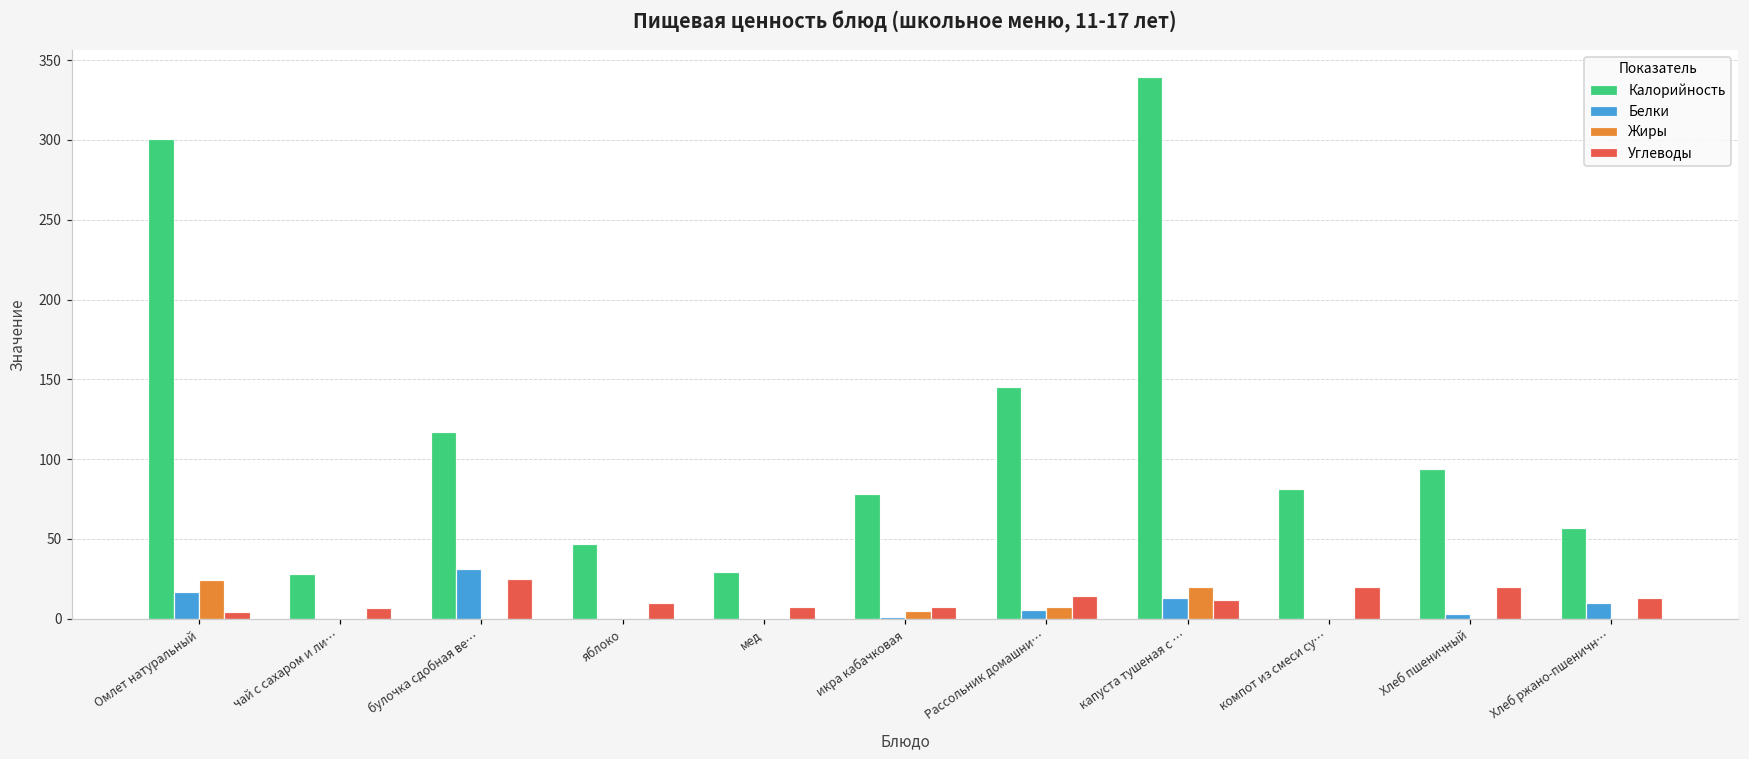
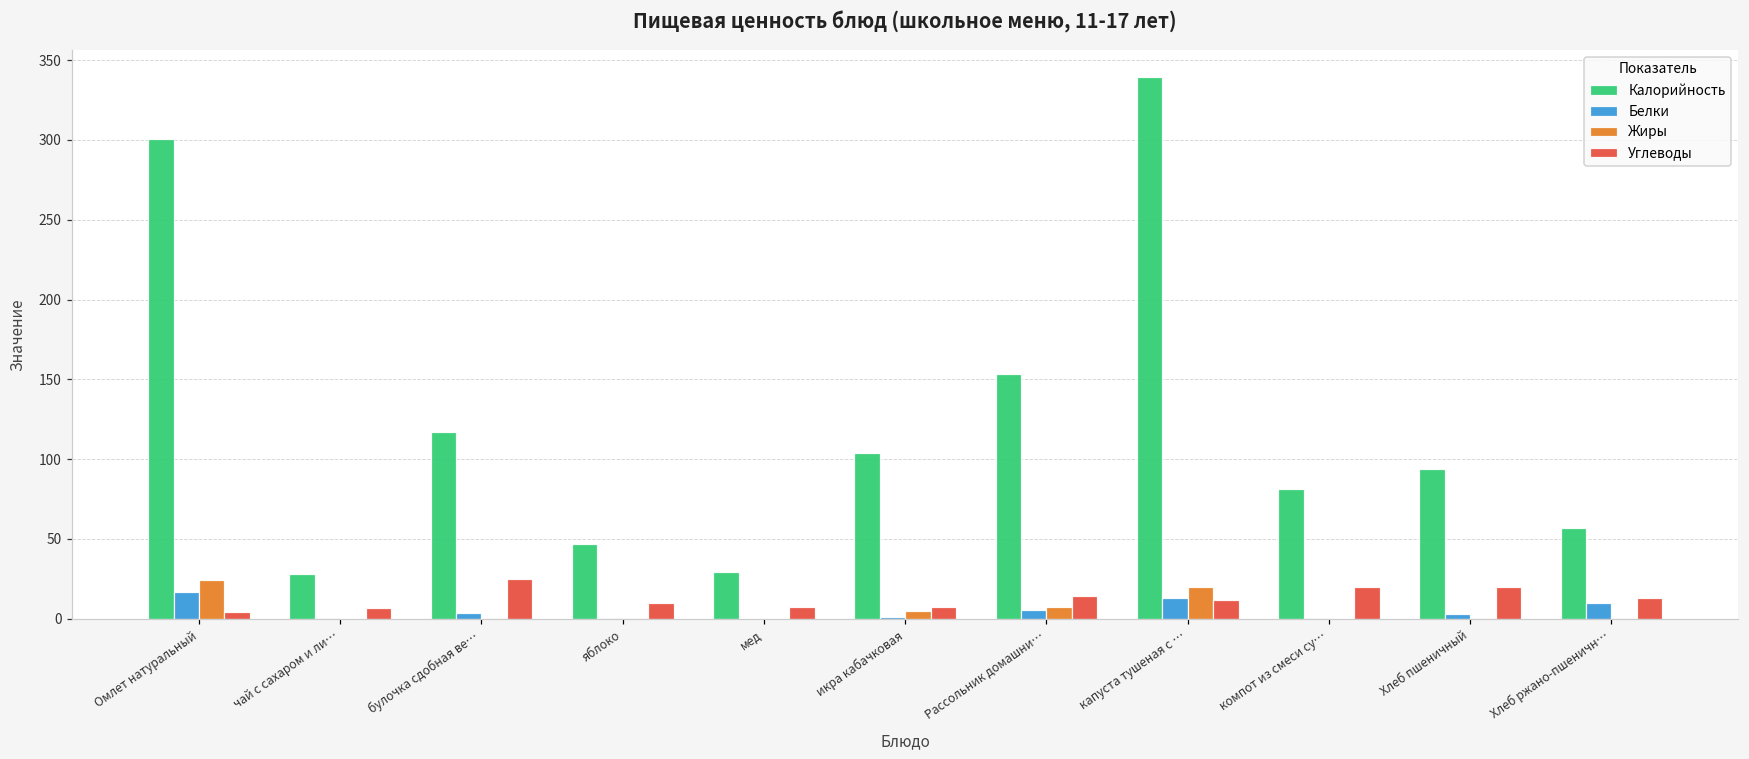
  {
    "Калорийность": {
      "Омлет натуральный": 301,
      "чай с сахаром и ли…": 28,
      "булочка сдобная ве…": 117,
      "яблоко": 47,
      "мед": 30,
-     "икра кабачковая": 78,
-     "Рассольник домашни…": 145,
+     "икра кабачковая": 104,
+     "Рассольник домашни…": 153,
      "капуста тушеная с …": 339,
      "компот из смеси су…": 81,
      "Хлеб пшеничный": 94,
      "Хлеб ржано-пшеничн…": 57
    },
    "Белки": {
      "Омлет натуральный": 17,
-     "булочка сдобная ве…": 31,
+     "булочка сдобная ве…": 4,
      "Рассольник домашни…": 6,
      "капуста тушеная с …": 13,
      "Хлеб пшеничный": 3,
      "Хлеб ржано-пшеничн…": 10
    }
  }
